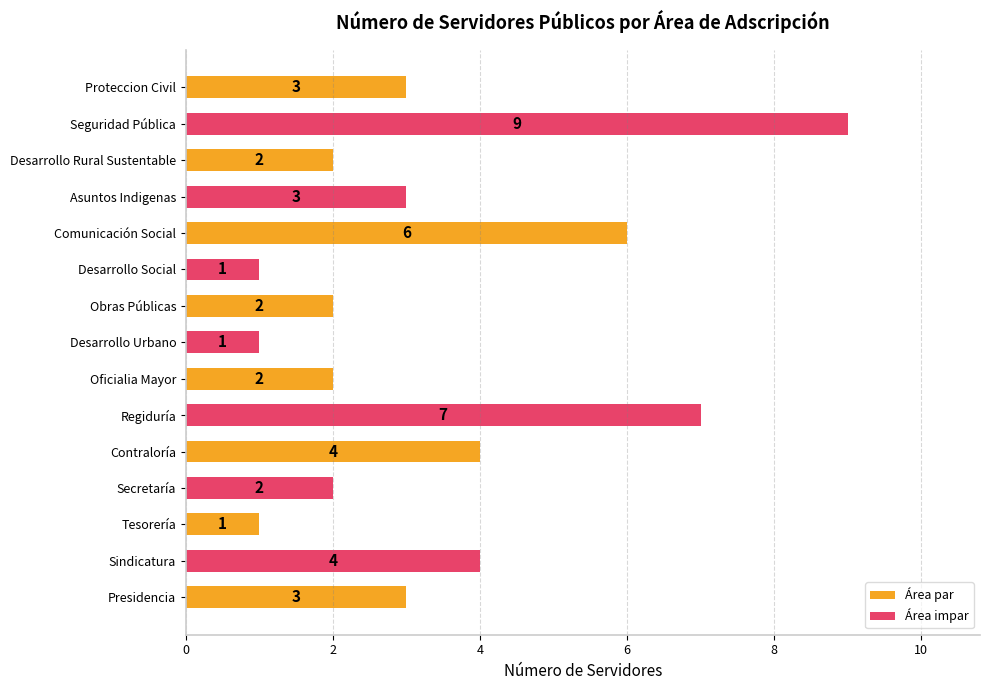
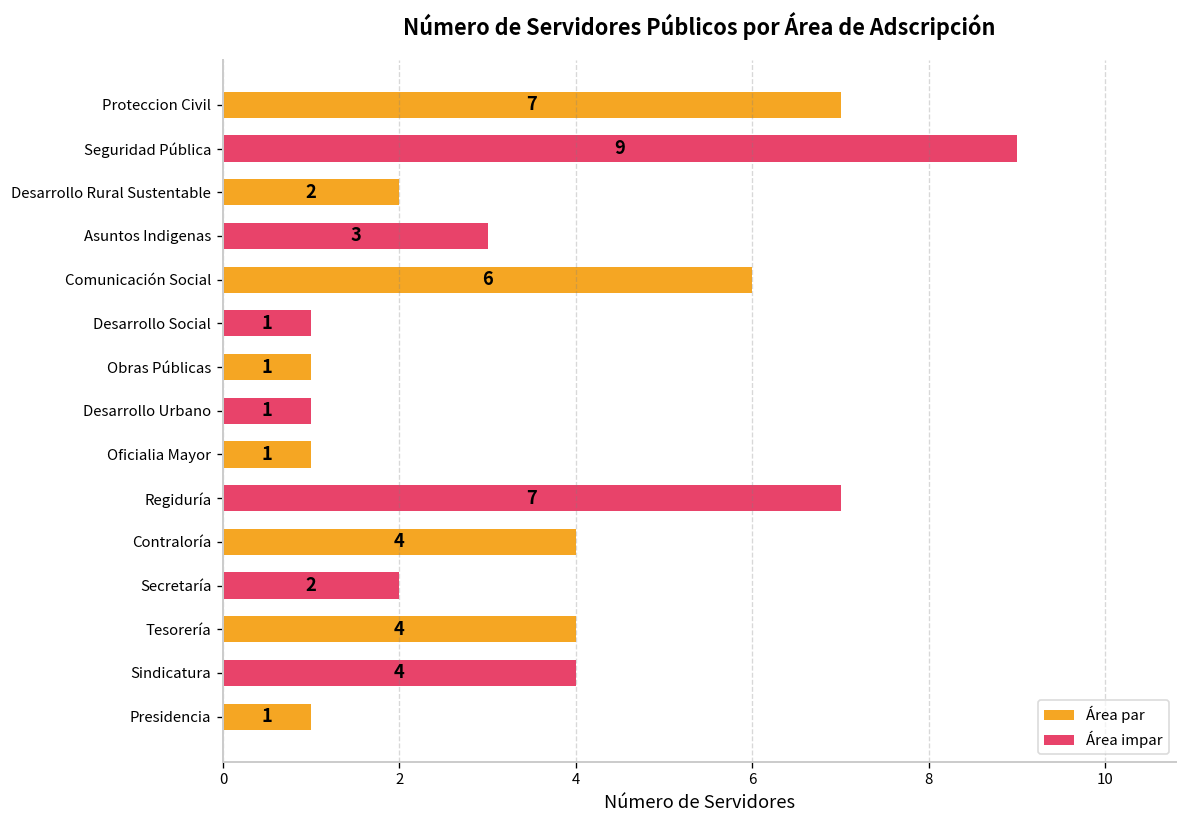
  {
-   "Proteccion Civil": 3,
+   "Proteccion Civil": 7,
    "Seguridad Pública": 9,
    "Desarrollo Rural Sustentable": 2,
    "Asuntos Indigenas": 3,
    "Comunicación Social": 6,
    "Desarrollo Social": 1,
-   "Obras Públicas": 2,
+   "Obras Públicas": 1,
    "Desarrollo Urbano": 1,
-   "Oficialia Mayor": 2,
+   "Oficialia Mayor": 1,
    "Regiduría": 7,
    "Contraloría": 4,
    "Secretaría": 2,
-   "Tesorería": 1,
+   "Tesorería": 4,
    "Sindicatura": 4,
-   "Presidencia": 3
+   "Presidencia": 1
  }
